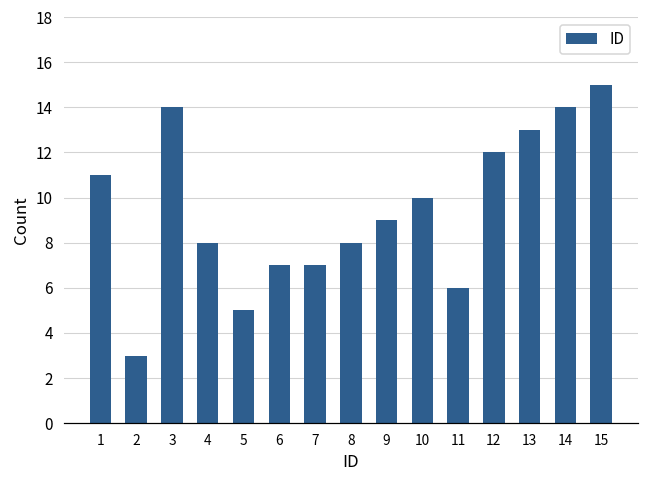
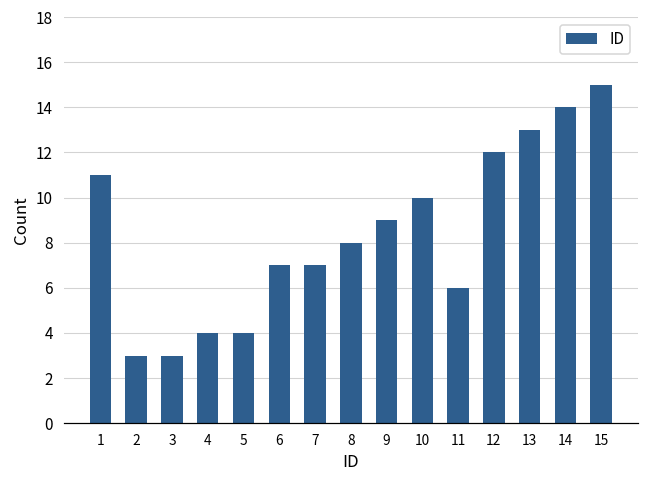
  {
    "1": 11,
    "2": 3,
-   "3": 14,
-   "4": 8,
-   "5": 5,
+   "3": 3,
+   "4": 4,
+   "5": 4,
    "6": 7,
    "7": 7,
    "8": 8,
    "9": 9,
    "10": 10,
    "11": 6,
    "12": 12,
    "13": 13,
    "14": 14,
    "15": 15
  }
